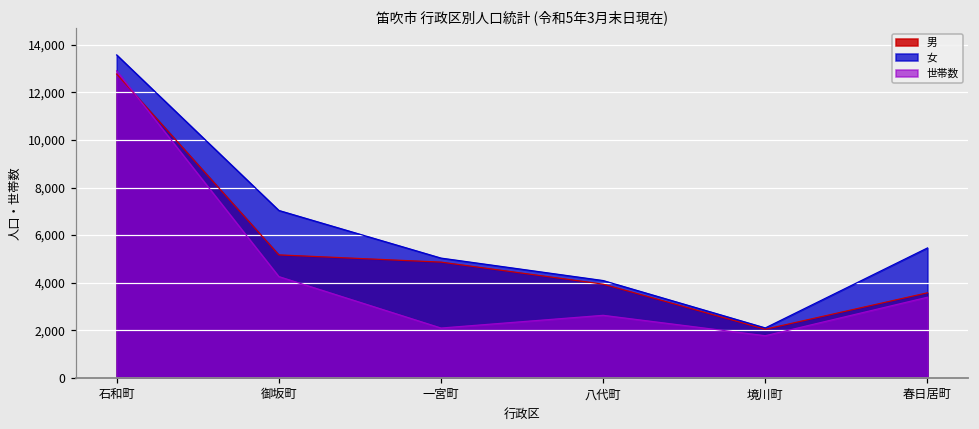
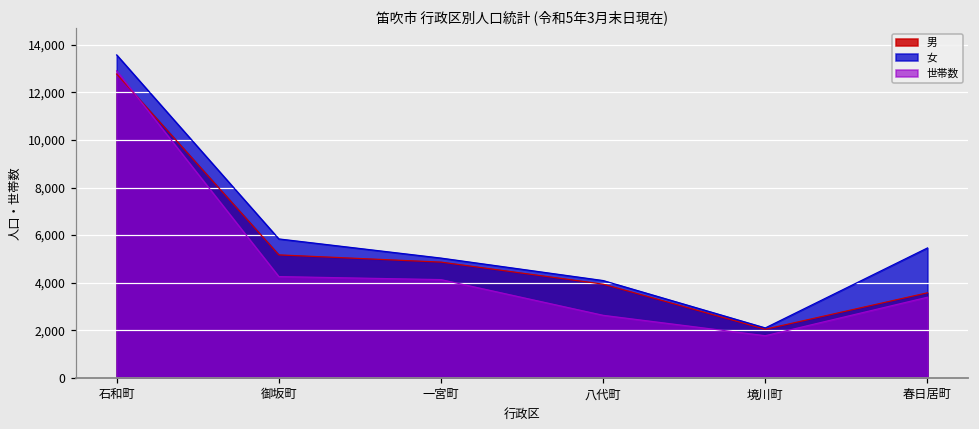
  {
    "男": {
      "石和町": "12,800",
      "御坂町": "5,200",
      "一宮町": "4,900",
      "八代町": "3,900",
      "春日居町": "3,600"
    },
    "女": {
      "石和町": "13,600",
-     "御坂町": "7,000",
+     "御坂町": "5,800",
      "一宮町": "5,000",
      "八代町": "4,100",
      "春日居町": "5,500"
    },
    "世帯数": {
      "石和町": "12,900",
      "御坂町": "4,300",
-     "一宮町": "2,100",
+     "一宮町": "4,100",
      "八代町": "2,600",
      "境川町": "1,800",
      "春日居町": "3,400"
    }
  }
